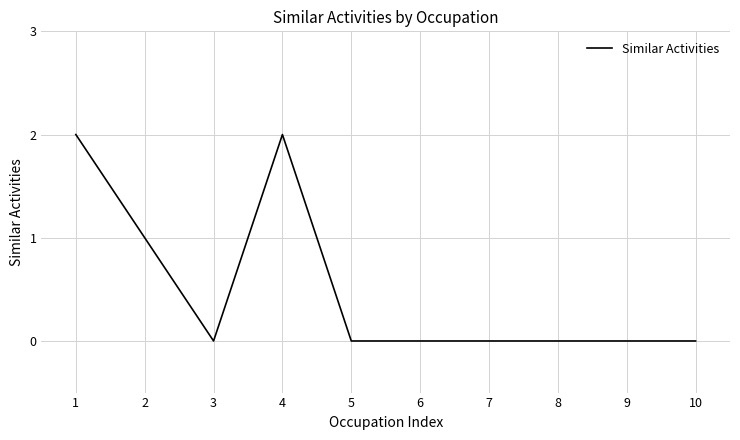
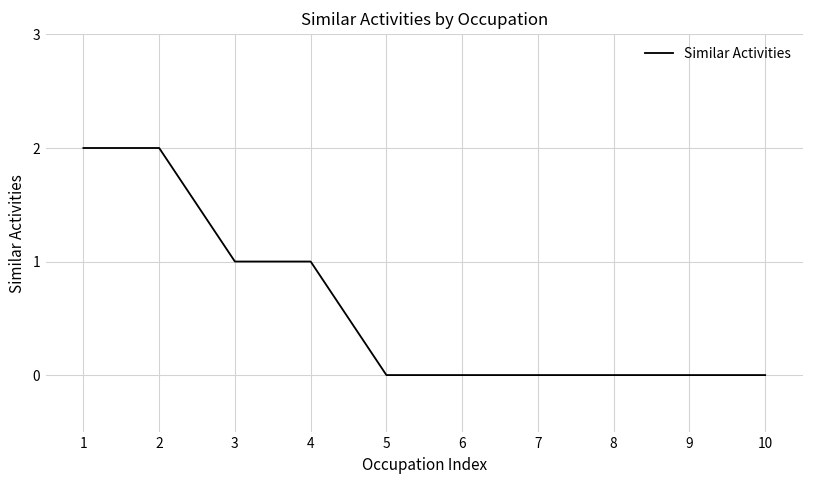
  {
    "1": 2,
-   "2": 1,
-   "3": 0,
-   "4": 2,
+   "2": 2,
+   "3": 1,
+   "4": 1,
    "5": 0,
    "6": 0,
    "7": 0,
    "8": 0,
    "9": 0,
    "10": 0
  }
